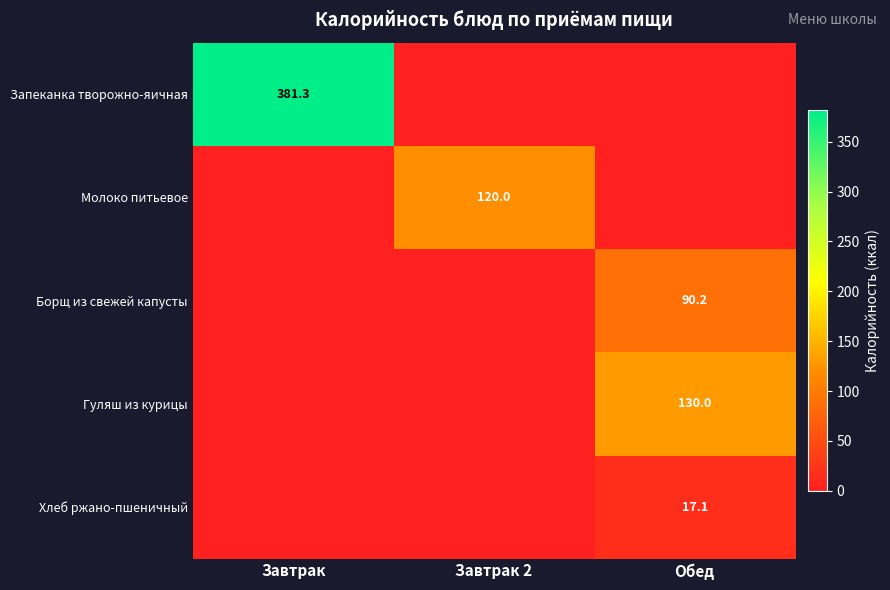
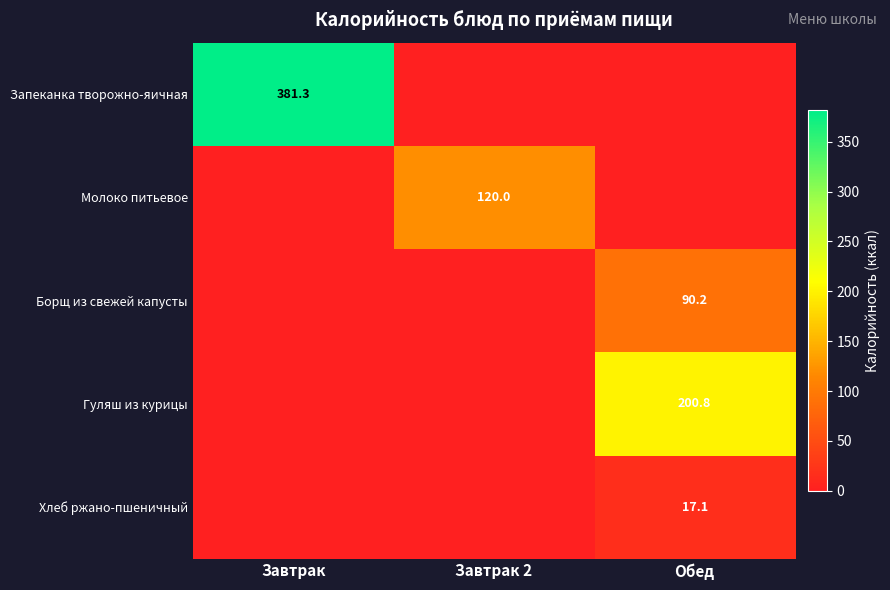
  {
    "Запеканка творожно-яичная": {
      "Завтрак": 381.3
    },
    "Молоко питьевое": {
      "Завтрак 2": 120.0
    },
    "Борщ из свежей капусты": {
      "Обед": 90.2
    },
    "Гуляш из курицы": {
-     "Обед": 130.0
+     "Обед": 200.8
    },
    "Хлеб ржано-пшеничный": {
      "Обед": 17.1
    }
  }
